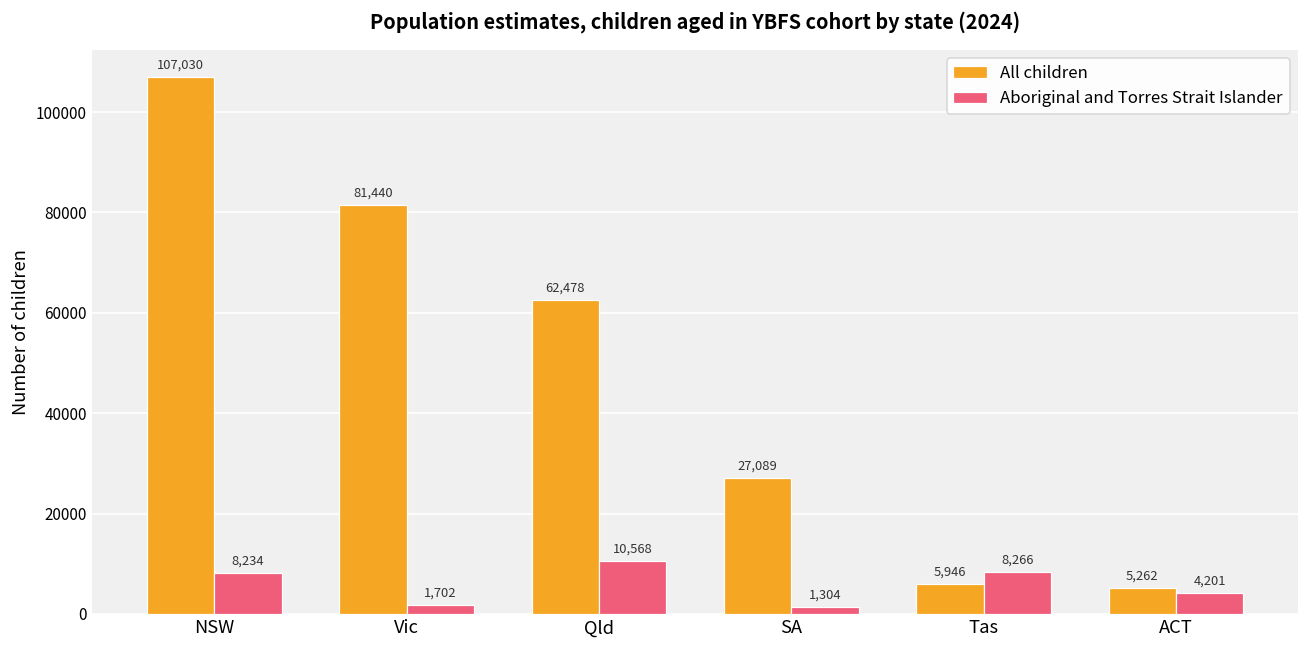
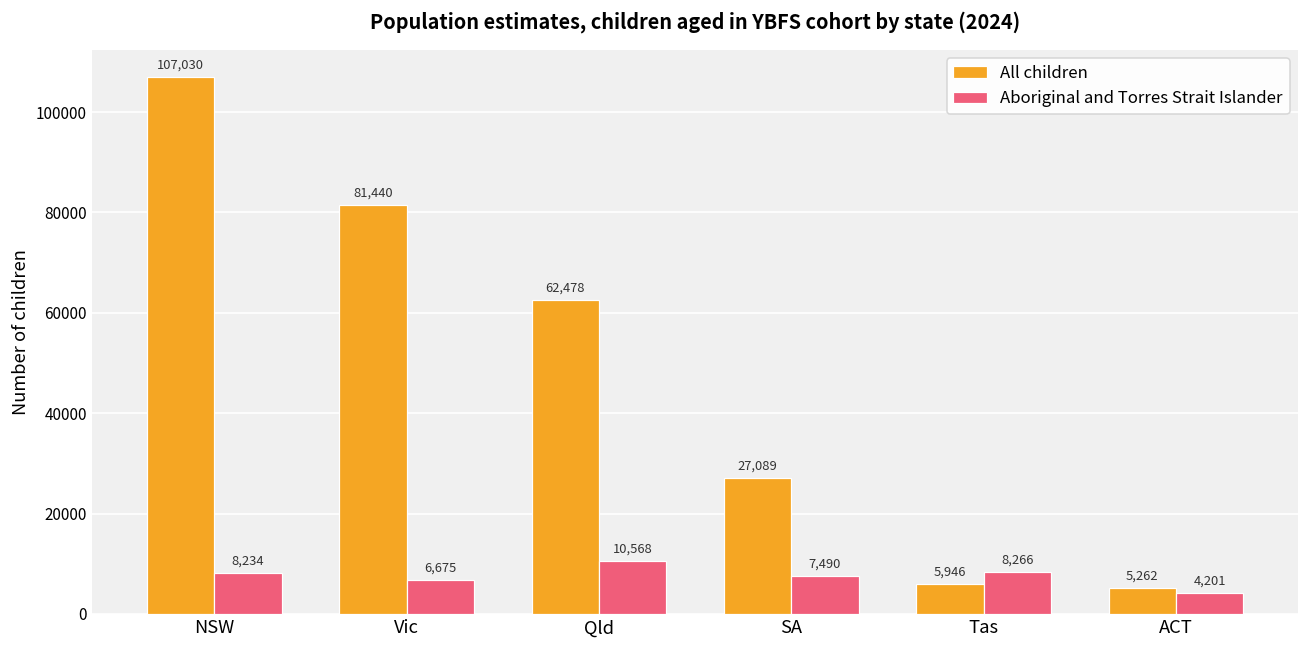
  {
    "All children": {
      "NSW": "107,030",
      "Vic": "81,440",
      "Qld": "62,478",
      "SA": "27,089",
      "Tas": "5,946",
      "ACT": "5,262"
    },
    "Aboriginal and Torres Strait Islander": {
      "NSW": "8,234",
-     "Vic": "1,702",
+     "Vic": "6,675",
      "Qld": "10,568",
-     "SA": "1,304",
+     "SA": "7,490",
      "Tas": "8,266",
      "ACT": "4,201"
    }
  }
